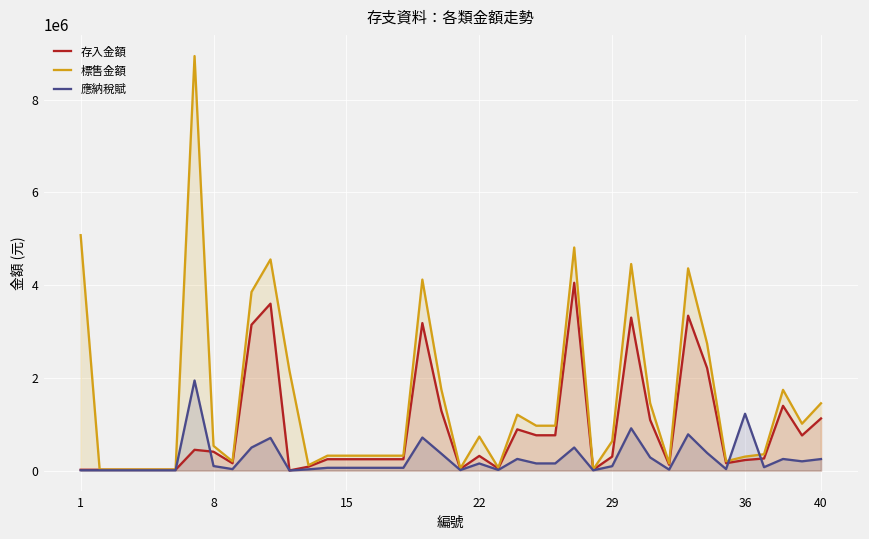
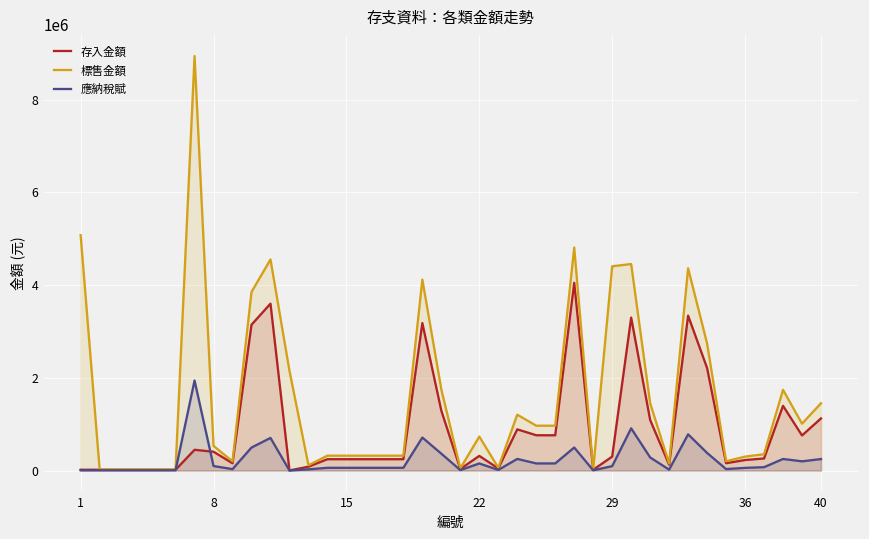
  {
    "存入金額": {
      "8": 400000,
      "15": 200000,
      "22": 300000,
      "29": 300000,
      "36": 200000,
      "40": 1100000
    },
    "標售金額": {
      "1": 5100000,
      "8": 500000,
      "15": 300000,
      "22": 700000,
-     "29": 600000,
+     "29": 4400000,
      "36": 300000,
      "40": 1500000
    },
    "應納稅賦": {
      "8": 100000,
      "15": 100000,
      "22": 200000,
      "29": 100000,
-     "36": 1200000,
+     "36": 100000,
      "40": 200000
    }
  }
